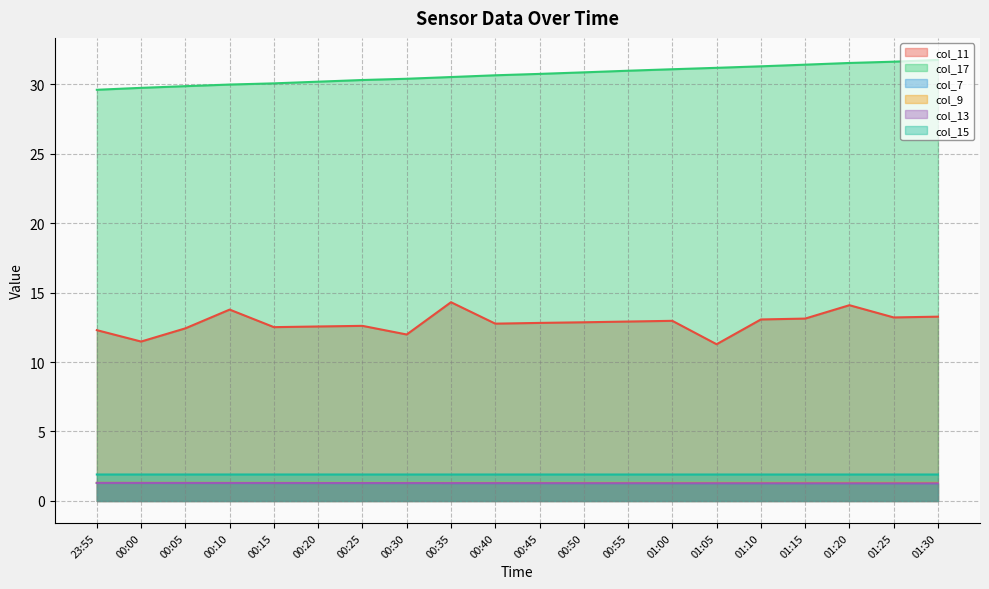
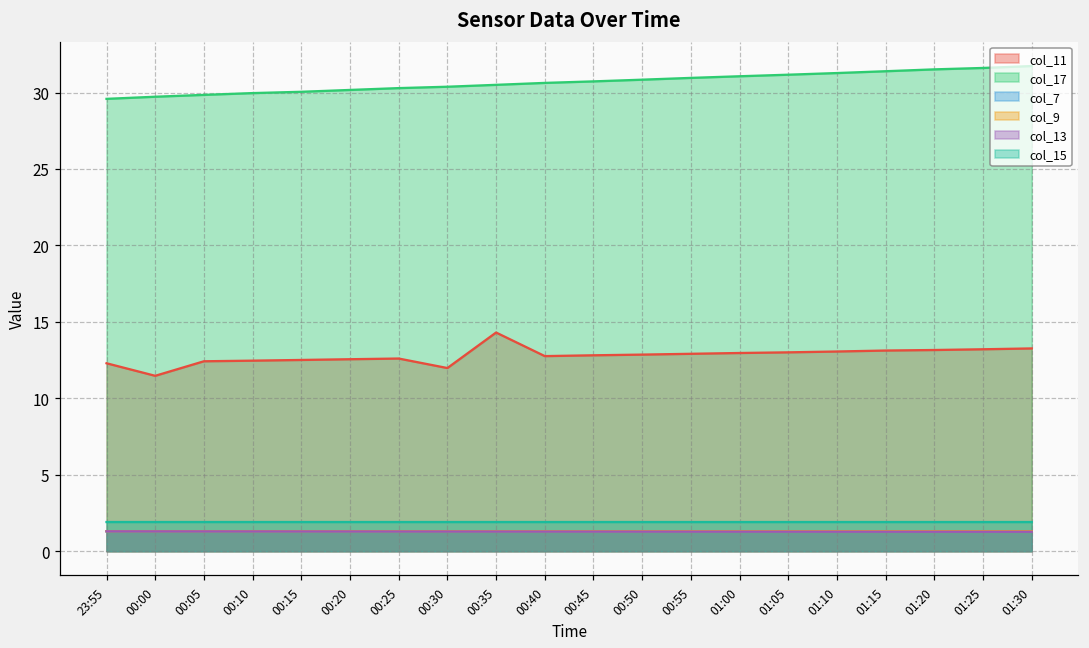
  {
    "col_11": {
      "23:55": 12.3,
      "00:00": 11.5,
      "00:05": 12.4,
-     "00:10": 13.8,
+     "00:10": 12.5,
      "00:15": 12.5,
      "00:20": 12.6,
      "00:25": 12.6,
      "00:30": 12.0,
      "00:35": 14.3,
      "00:40": 12.8,
      "00:45": 12.8,
      "00:50": 12.9,
      "00:55": 12.9,
      "01:00": 13.0,
-     "01:05": 11.3,
+     "01:05": 13.0,
      "01:10": 13.1,
      "01:15": 13.1,
-     "01:20": 14.1,
+     "01:20": 13.2,
      "01:25": 13.2,
      "01:30": 13.3
    },
    "col_13": {
      "23:55": 1.3,
      "00:00": 1.3,
      "00:05": 1.3,
      "00:10": 1.3,
      "00:15": 1.3,
      "00:20": 1.3,
      "00:25": 1.3,
      "00:30": 1.3,
      "00:35": 1.3,
      "00:40": 1.3,
      "00:45": 1.3,
      "00:50": 1.3,
      "00:55": 1.3,
      "01:00": 1.3,
      "01:05": 1.3,
      "01:10": 1.3,
      "01:15": 1.3,
      "01:20": 1.3,
      "01:25": 1.3,
      "01:30": 1.3
    }
  }
